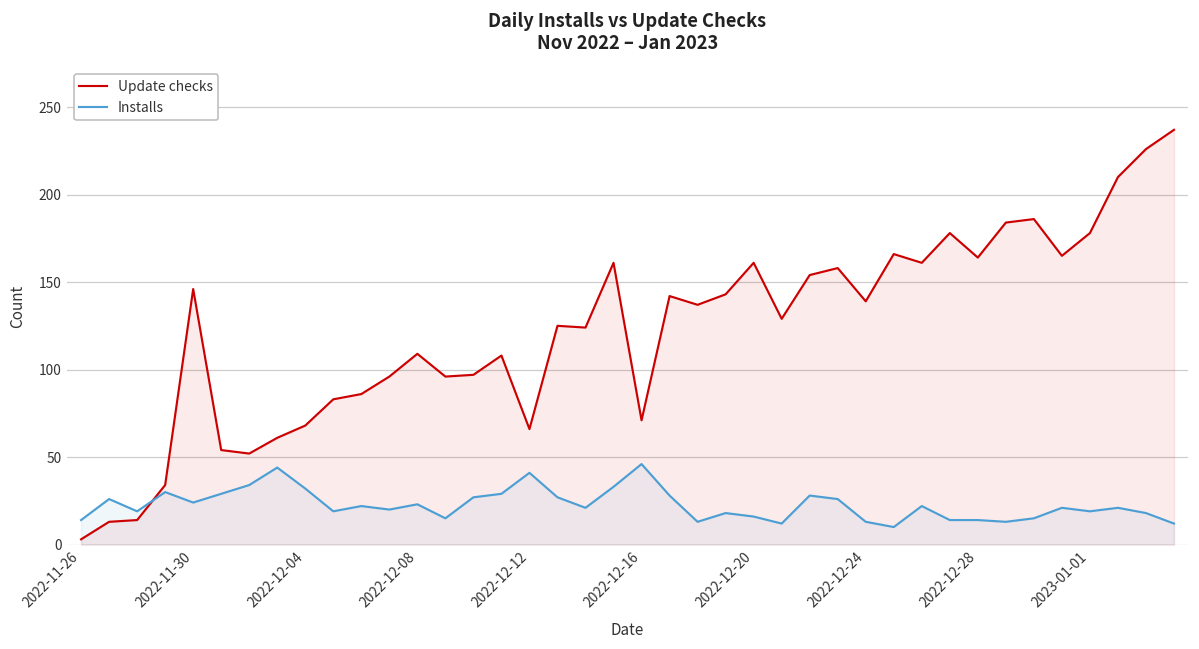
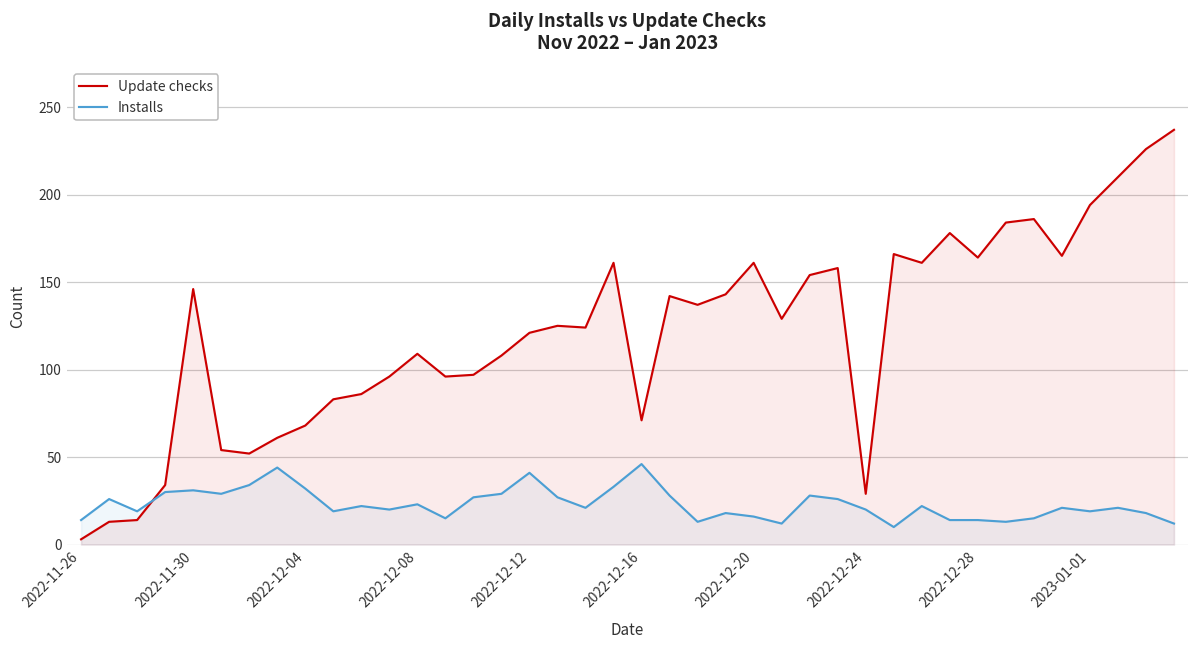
  {
    "Update checks": {
      "2022-11-26": 3,
      "2022-11-30": 146,
      "2022-12-04": 68,
      "2022-12-08": 109,
-     "2022-12-12": 66,
+     "2022-12-12": 121,
      "2022-12-16": 71,
      "2022-12-20": 161,
-     "2022-12-24": 139,
+     "2022-12-24": 29,
      "2022-12-28": 164,
-     "2023-01-01": 178
+     "2023-01-01": 194
    },
    "Installs": {
      "2022-11-26": 14,
-     "2022-11-30": 24,
+     "2022-11-30": 31,
      "2022-12-04": 32,
      "2022-12-08": 23,
      "2022-12-12": 41,
      "2022-12-16": 46,
      "2022-12-20": 16,
-     "2022-12-24": 13,
+     "2022-12-24": 20,
      "2022-12-28": 14,
      "2023-01-01": 19
    }
  }
